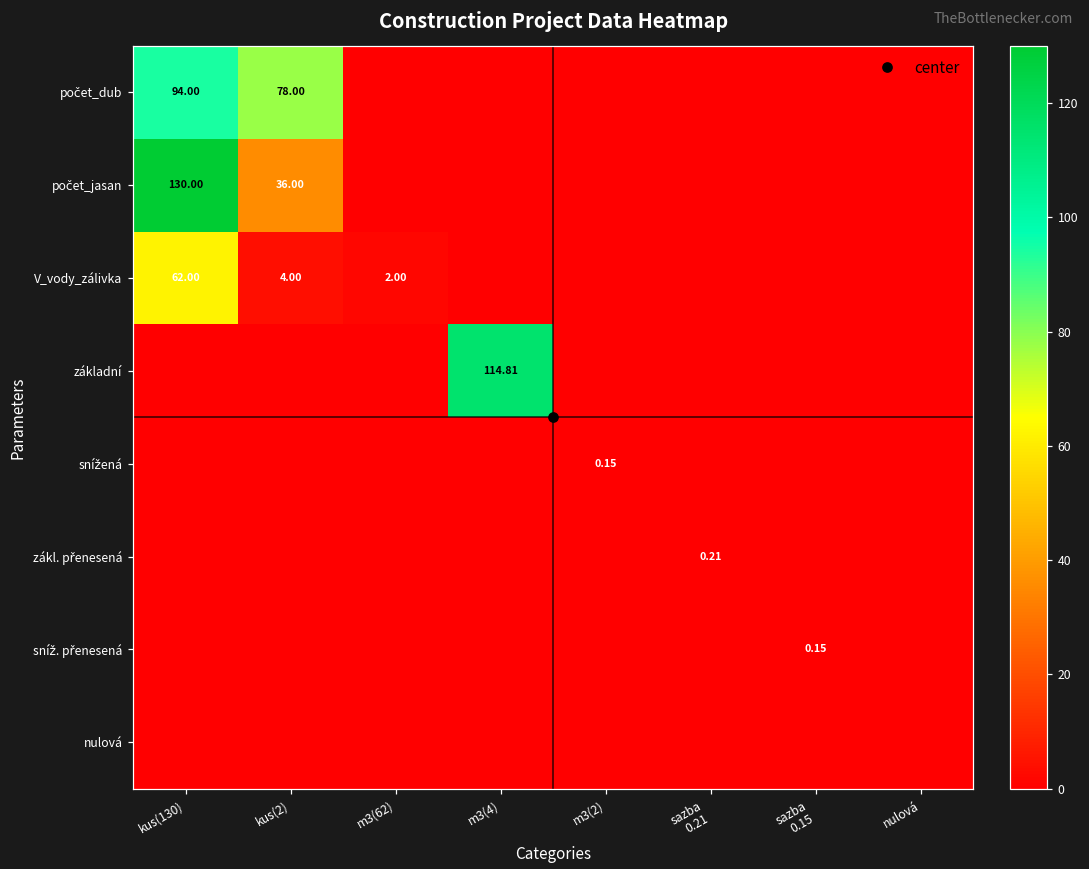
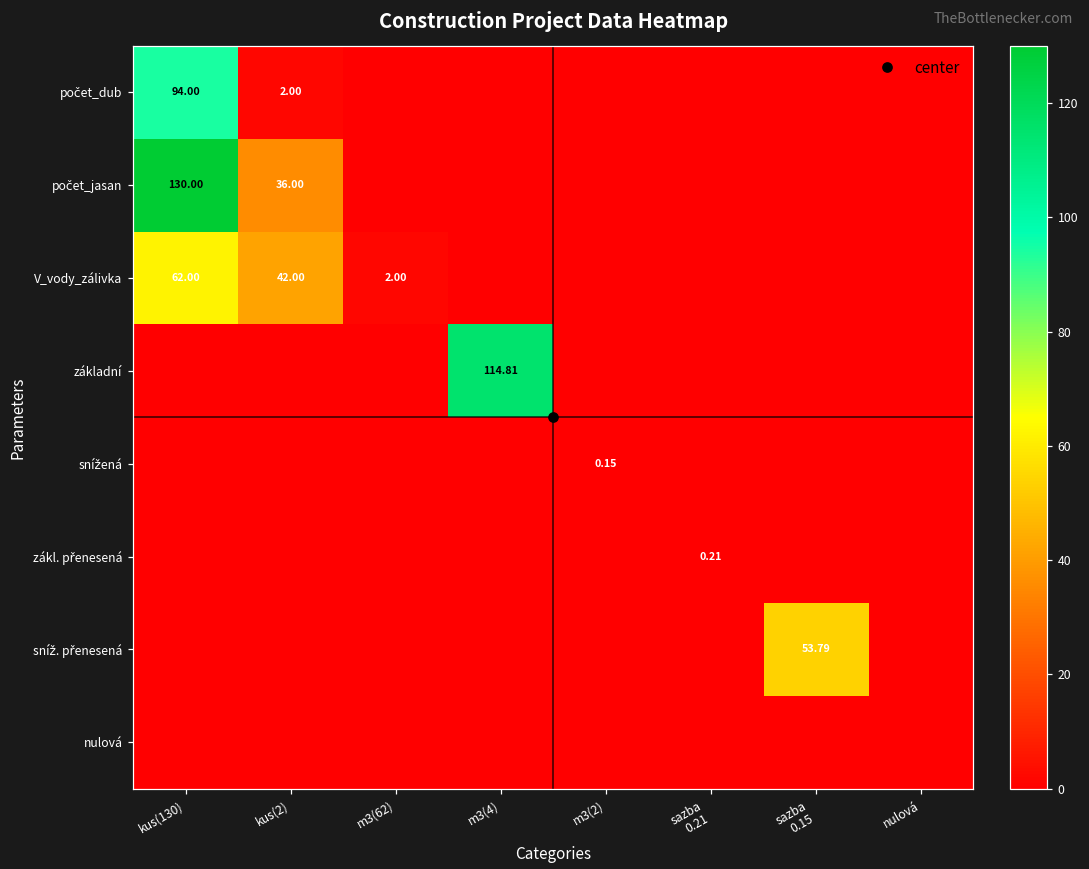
  {
    "počet_dub": {
      "kus(130)": 94.00,
-     "kus(2)": 78.00
+     "kus(2)": 2.00
    },
    "počet_jasan": {
      "kus(130)": 130.00,
      "kus(2)": 36.00
    },
    "V_vody_zálivka": {
      "kus(130)": 62.00,
-     "kus(2)": 4.00,
+     "kus(2)": 42.00,
      "m3(62)": 2.00
    },
    "základní": {
      "m3(4)": 114.81
    },
    "snížená": {
      "m3(2)": 0.15
    },
    "zákl. přenesená": {
      "sazba 0.21": 0.21
    },
    "sníž. přenesená": {
-     "sazba 0.15": 0.15
+     "sazba 0.15": 53.79
    }
  }
